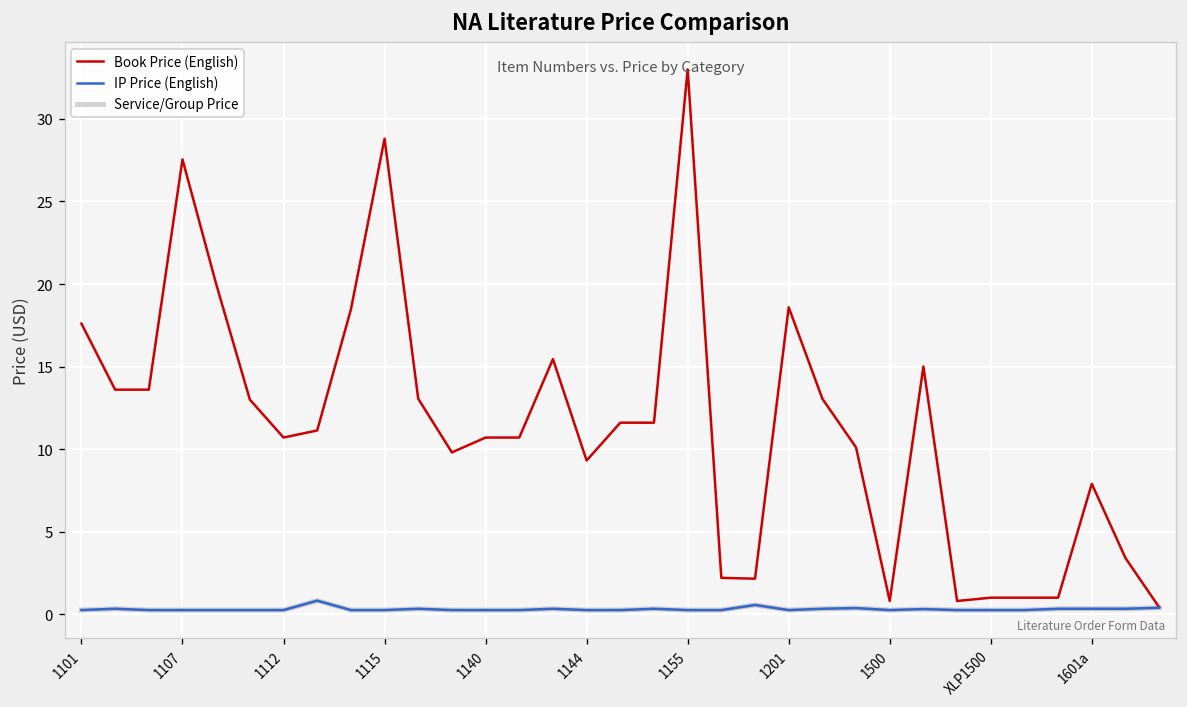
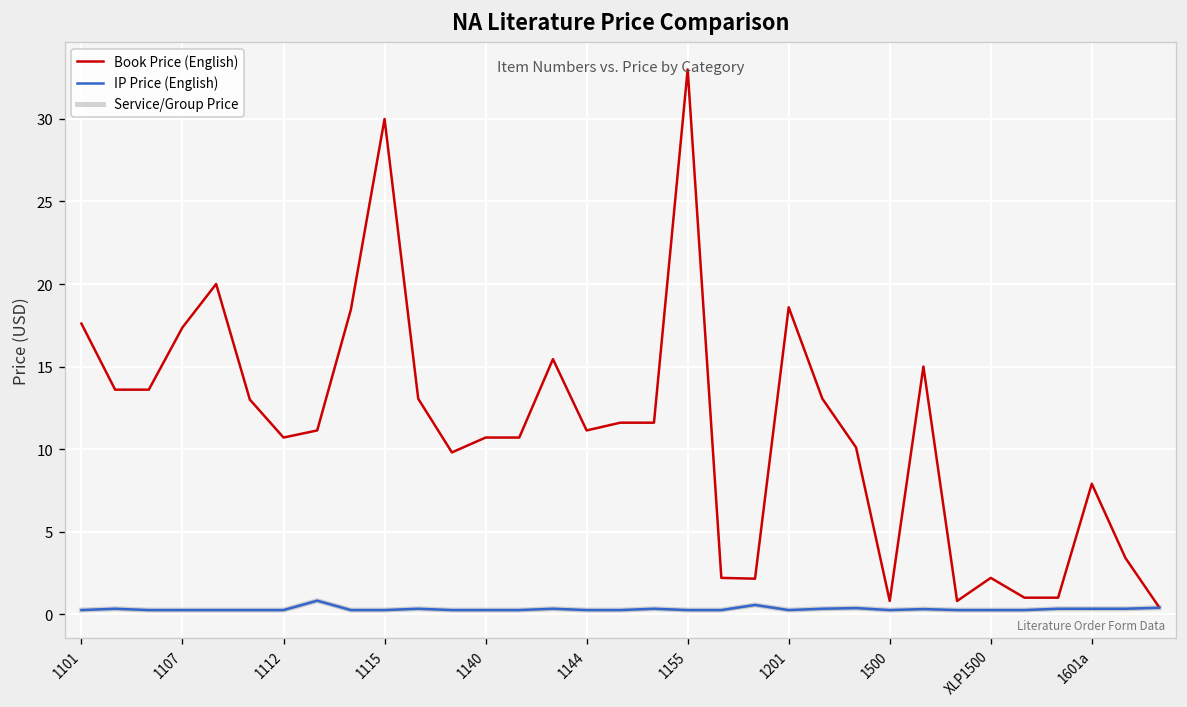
  {
    "Book Price (English)": {
      "1101": 17.6,
-     "1107": 27.6,
+     "1107": 17.4,
      "1112": 10.7,
-     "1115": 28.8,
+     "1115": 30.0,
      "1140": 10.7,
-     "1144": 9.3,
+     "1144": 11.1,
      "1155": 33.0,
      "1201": 18.6,
      "1500": 0.8,
-     "XLP1500": 1.0,
+     "XLP1500": 2.2,
      "1601a": 7.9
    }
  }
